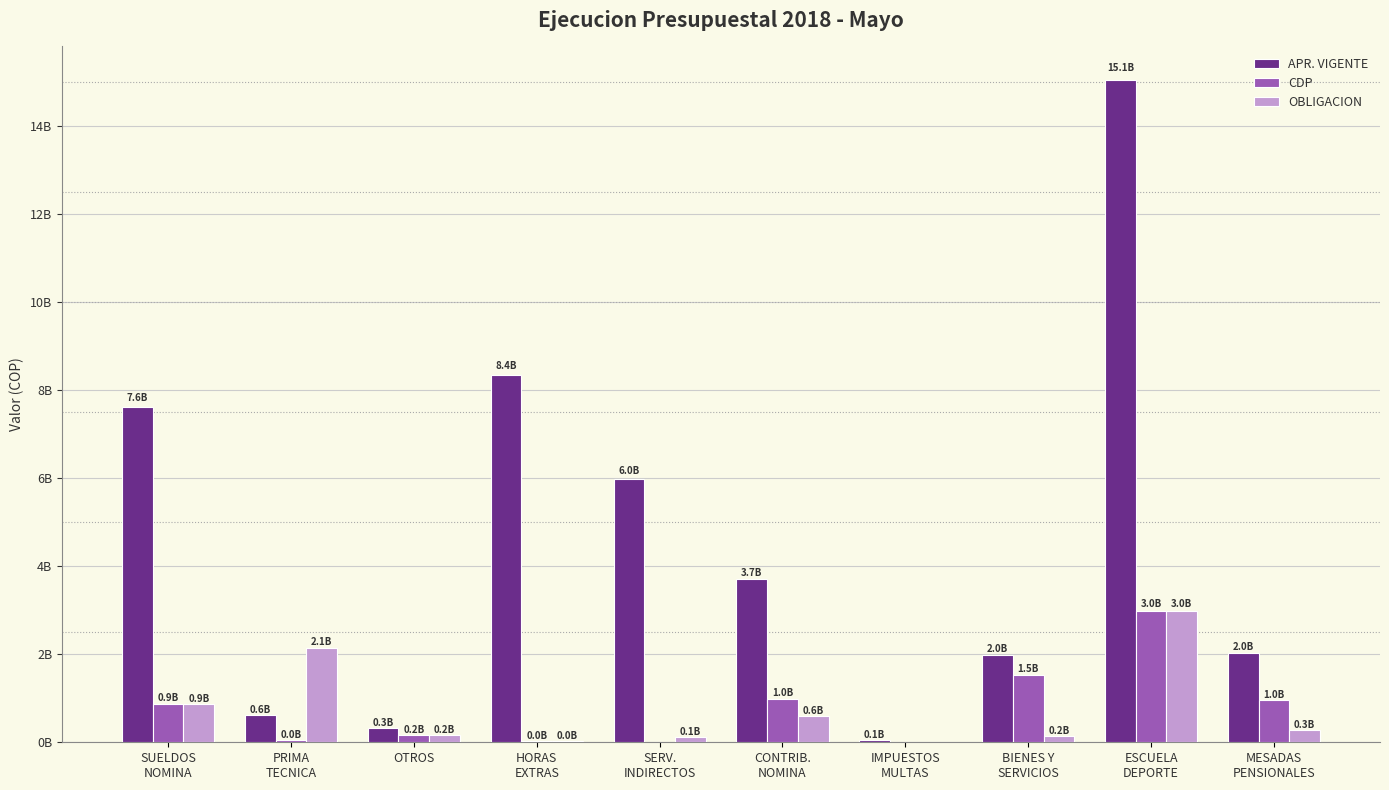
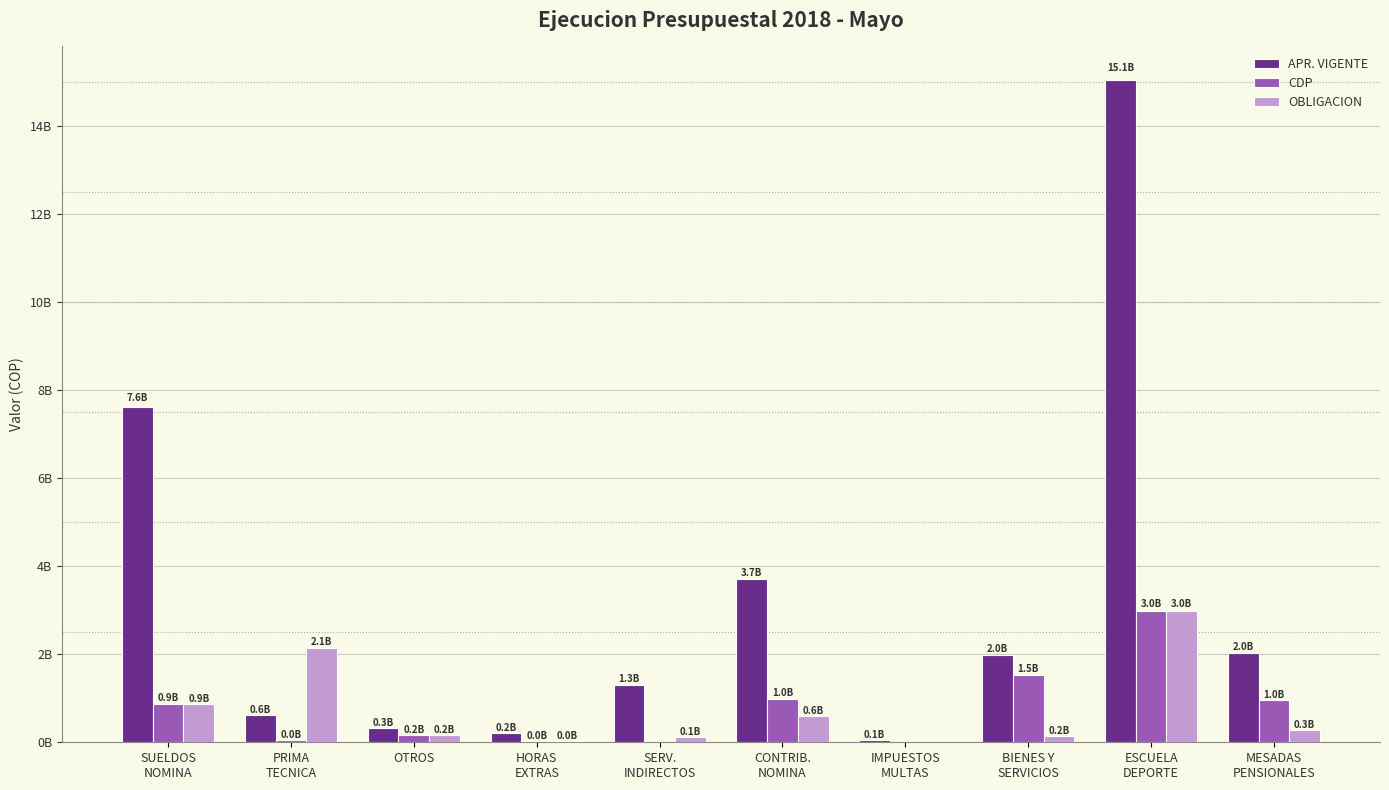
  {
    "APR. VIGENTE": {
      "SUELDOS NOMINA": "7.6B",
      "PRIMA TECNICA": "0.6B",
      "OTROS": "0.3B",
-     "HORAS EXTRAS": "8.4B",
-     "SERV. INDIRECTOS": "6.0B",
+     "HORAS EXTRAS": "0.2B",
+     "SERV. INDIRECTOS": "1.3B",
      "CONTRIB. NOMINA": "3.7B",
      "IMPUESTOS MULTAS": "0.1B",
      "BIENES Y SERVICIOS": "2.0B",
      "ESCUELA DEPORTE": "15.1B",
      "MESADAS PENSIONALES": "2.0B"
    },
    "CDP": {
      "SUELDOS NOMINA": "0.9B",
      "OTROS": "0.2B",
      "CONTRIB. NOMINA": "1.0B",
      "BIENES Y SERVICIOS": "1.5B",
      "ESCUELA DEPORTE": "3.0B",
      "MESADAS PENSIONALES": "1.0B"
    },
    "OBLIGACION": {
      "SUELDOS NOMINA": "0.9B",
      "PRIMA TECNICA": "2.1B",
      "OTROS": "0.2B",
      "SERV. INDIRECTOS": "0.1B",
      "CONTRIB. NOMINA": "0.6B",
      "BIENES Y SERVICIOS": "0.2B",
      "ESCUELA DEPORTE": "3.0B",
      "MESADAS PENSIONALES": "0.3B"
    }
  }
